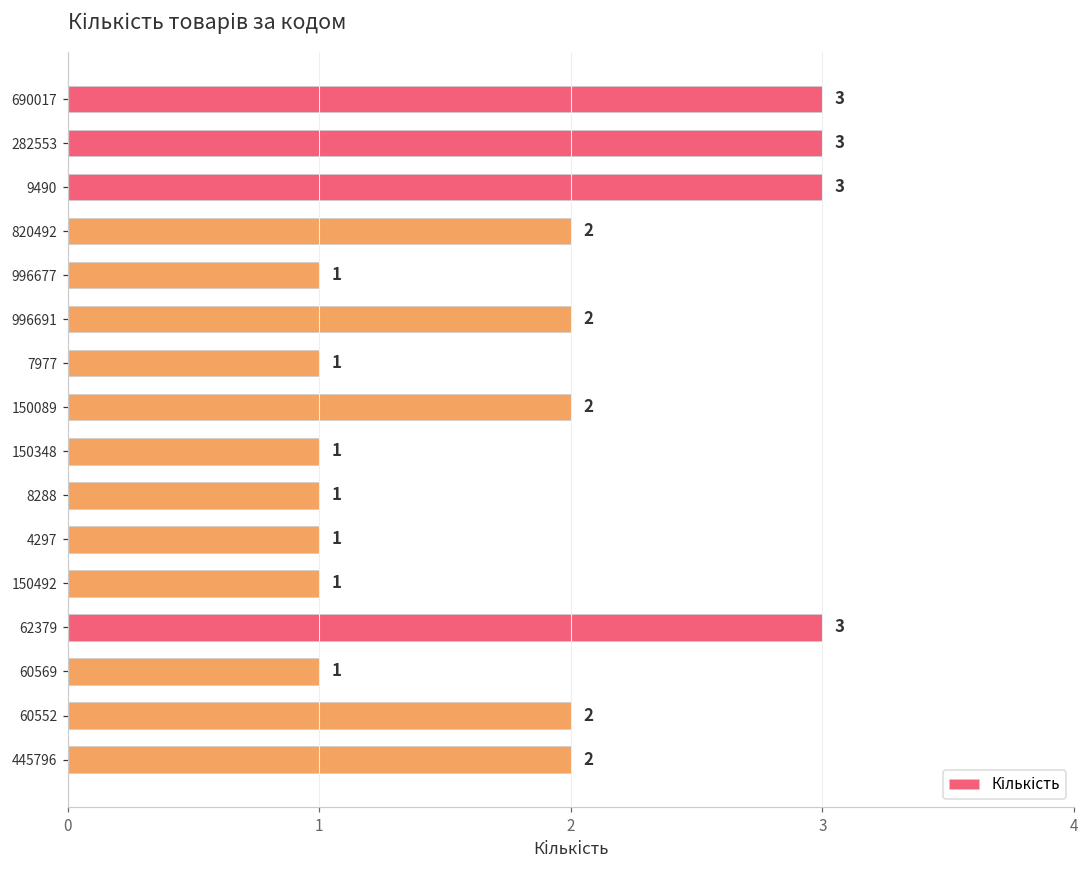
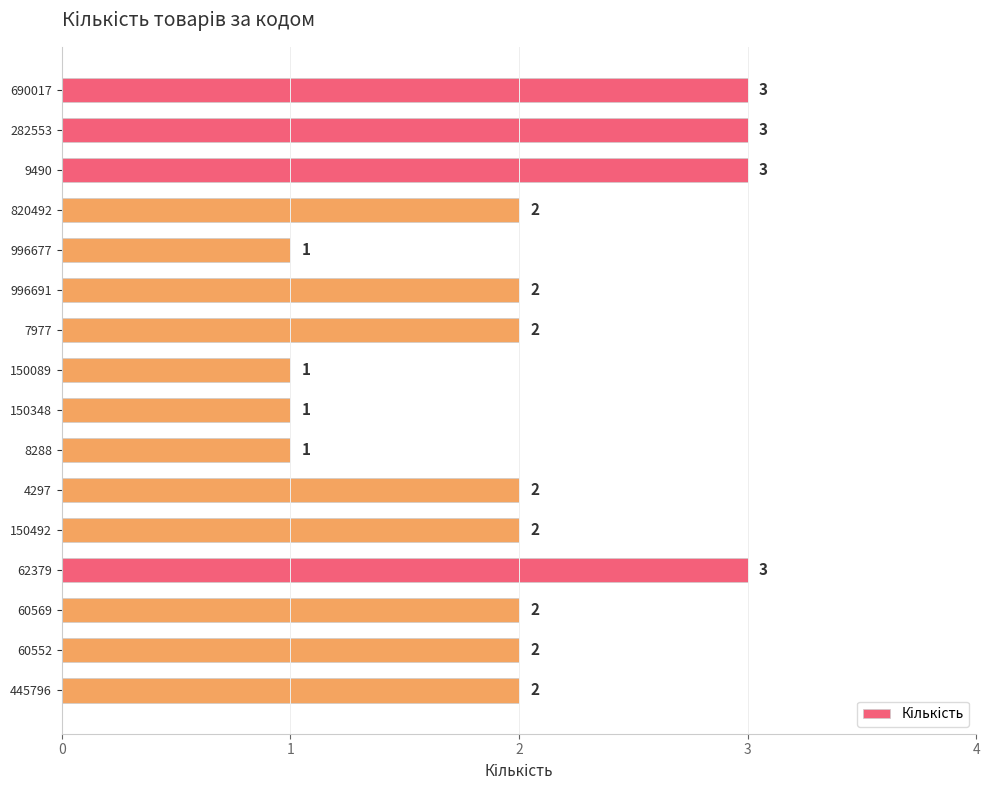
  {
    "690017": 3,
    "282553": 3,
    "9490": 3,
    "820492": 2,
    "996677": 1,
    "996691": 2,
-   "7977": 1,
-   "150089": 2,
+   "7977": 2,
+   "150089": 1,
    "150348": 1,
    "8288": 1,
-   "4297": 1,
-   "150492": 1,
+   "4297": 2,
+   "150492": 2,
    "62379": 3,
-   "60569": 1,
+   "60569": 2,
    "60552": 2,
    "445796": 2
  }
